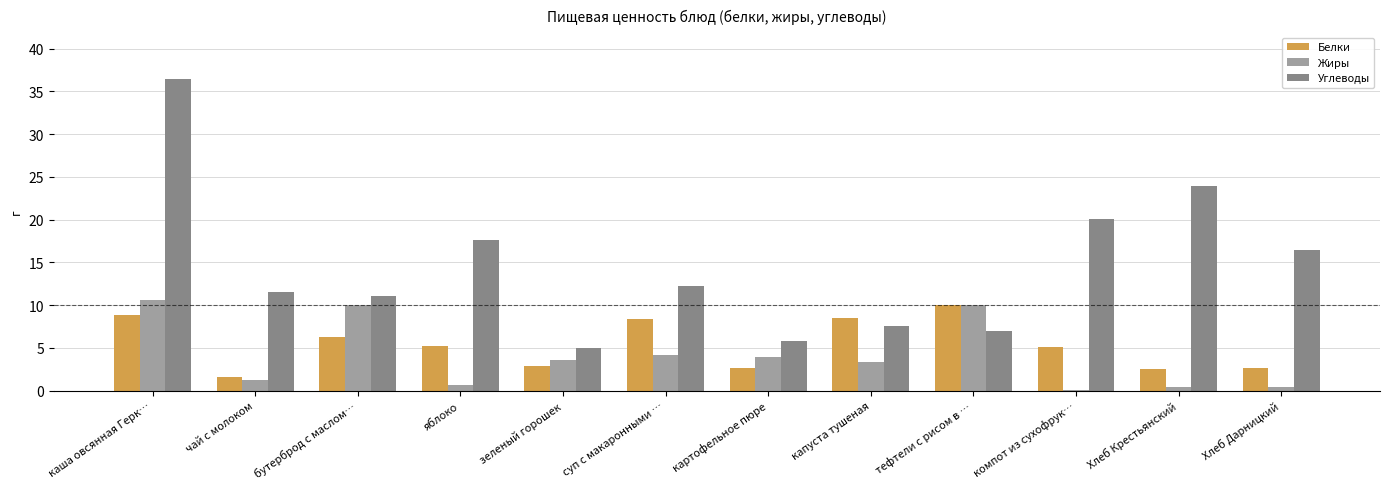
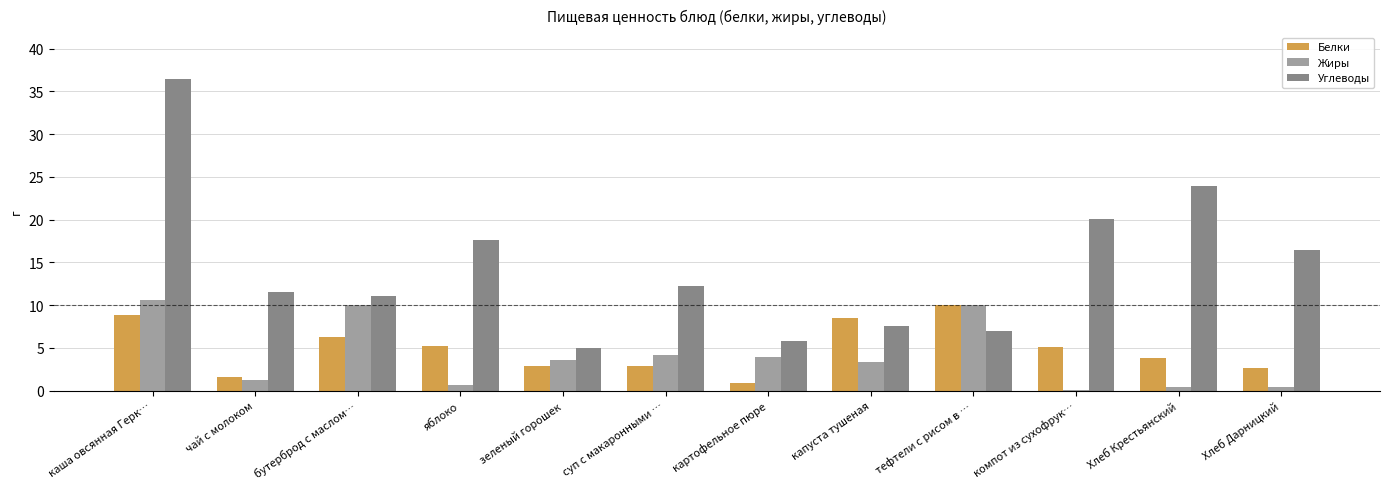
  {
    "Белки": {
      "каша овсянная Герк…": 9,
      "чай с молоком": 2,
      "бутерброд с маслом…": 6,
      "яблоко": 5,
      "зеленый горошек": 3,
-     "суп с макаронными …": 8,
-     "картофельное пюре": 3,
+     "суп с макаронными …": 3,
+     "картофельное пюре": 1,
      "капуста тушеная": 9,
      "тефтели с рисом в …": 10,
      "компот из сухофрук…": 5,
-     "Хлеб Крестьянский": 3,
+     "Хлеб Крестьянский": 4,
      "Хлеб Дарницкий": 3
    }
  }
